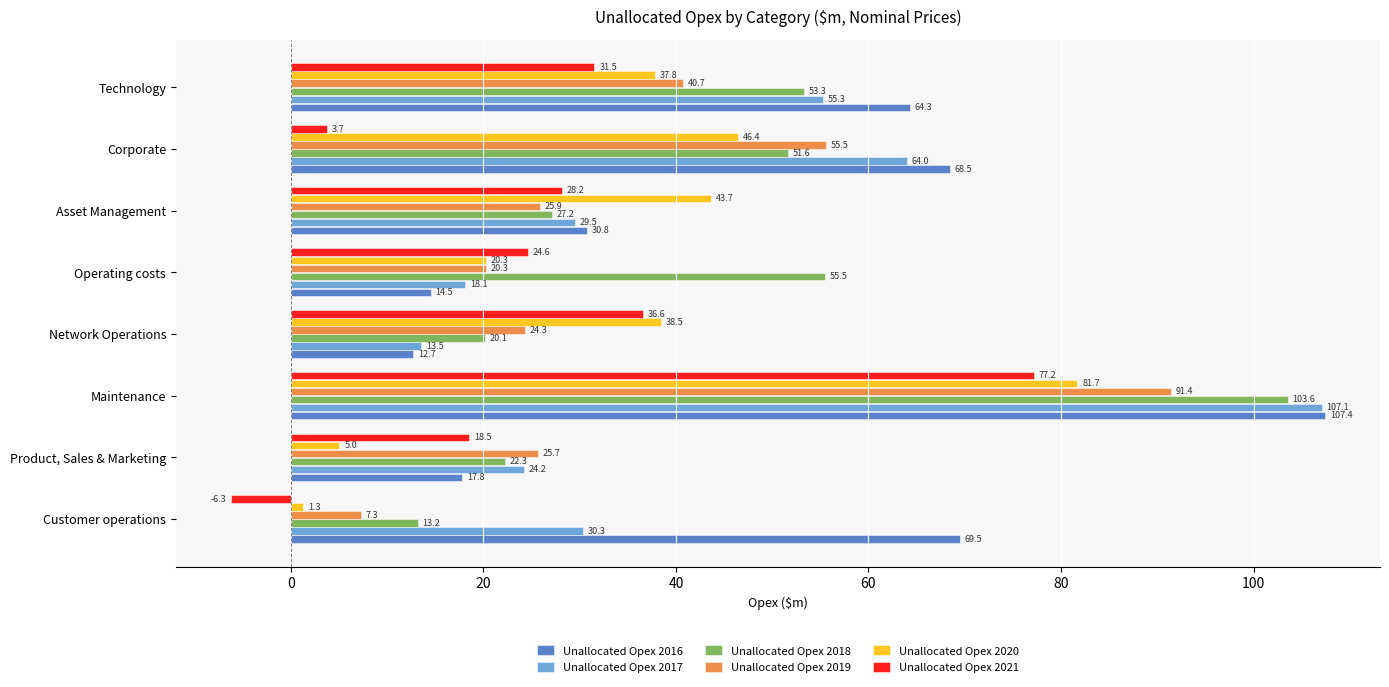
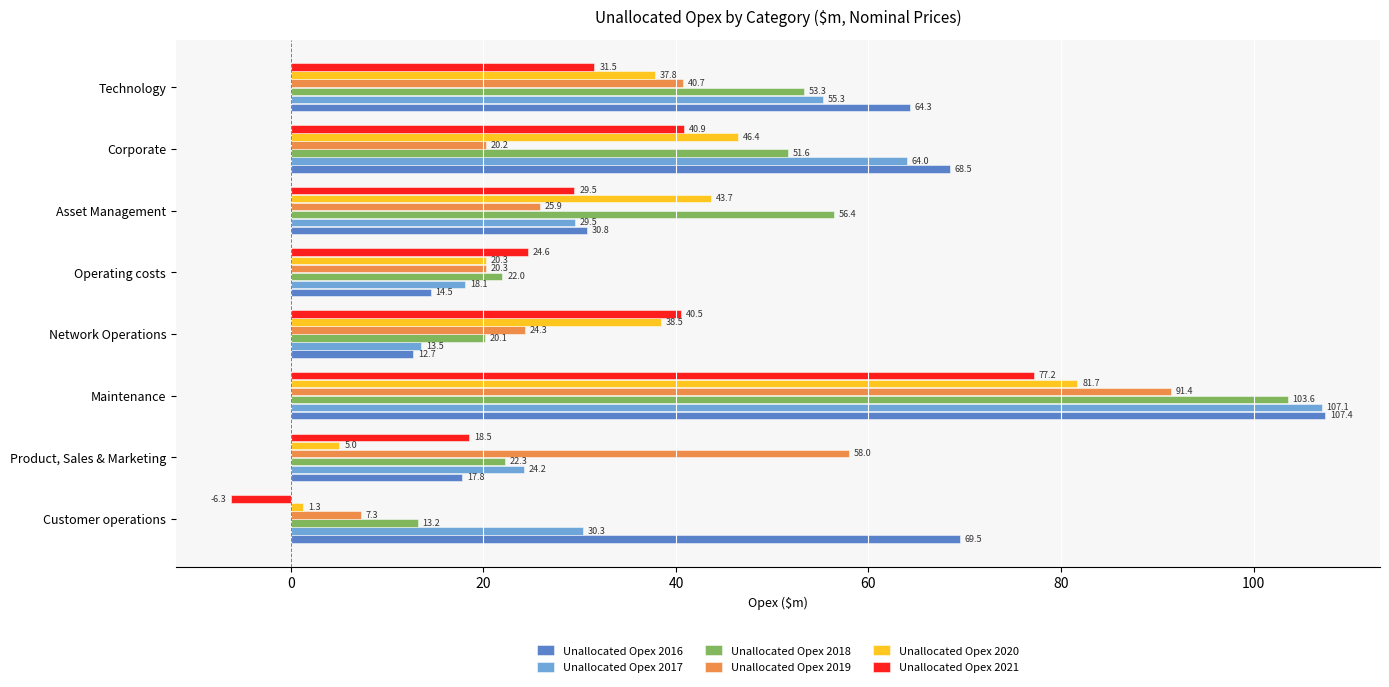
  {
    "Unallocated Opex 2018": {
      "Technology": 53.3,
      "Corporate": 51.6,
-     "Asset Management": 27.2,
-     "Operating costs": 55.5,
+     "Asset Management": 56.4,
+     "Operating costs": 22.0,
      "Network Operations": 20.1,
      "Maintenance": 103.6,
      "Product, Sales & Marketing": 22.3,
      "Customer operations": 13.2
    },
    "Unallocated Opex 2019": {
      "Technology": 40.7,
-     "Corporate": 55.5,
+     "Corporate": 20.2,
      "Asset Management": 25.9,
      "Operating costs": 20.3,
      "Network Operations": 24.3,
      "Maintenance": 91.4,
-     "Product, Sales & Marketing": 25.7,
+     "Product, Sales & Marketing": 58.0,
      "Customer operations": 7.3
    },
    "Unallocated Opex 2020": {
      "Technology": 37.8,
      "Corporate": 46.4,
      "Asset Management": 43.7,
      "Operating costs": 20.3,
      "Network Operations": 38.5,
      "Maintenance": 81.7,
      "Product, Sales & Marketing": 5.0,
      "Customer operations": 1.3
    },
    "Unallocated Opex 2021": {
      "Technology": 31.5,
-     "Corporate": 3.7,
-     "Asset Management": 28.2,
+     "Corporate": 40.9,
+     "Asset Management": 29.5,
      "Operating costs": 24.6,
-     "Network Operations": 36.6,
+     "Network Operations": 40.5,
      "Maintenance": 77.2,
      "Product, Sales & Marketing": 18.5,
      "Customer operations": -6.3
    }
  }
